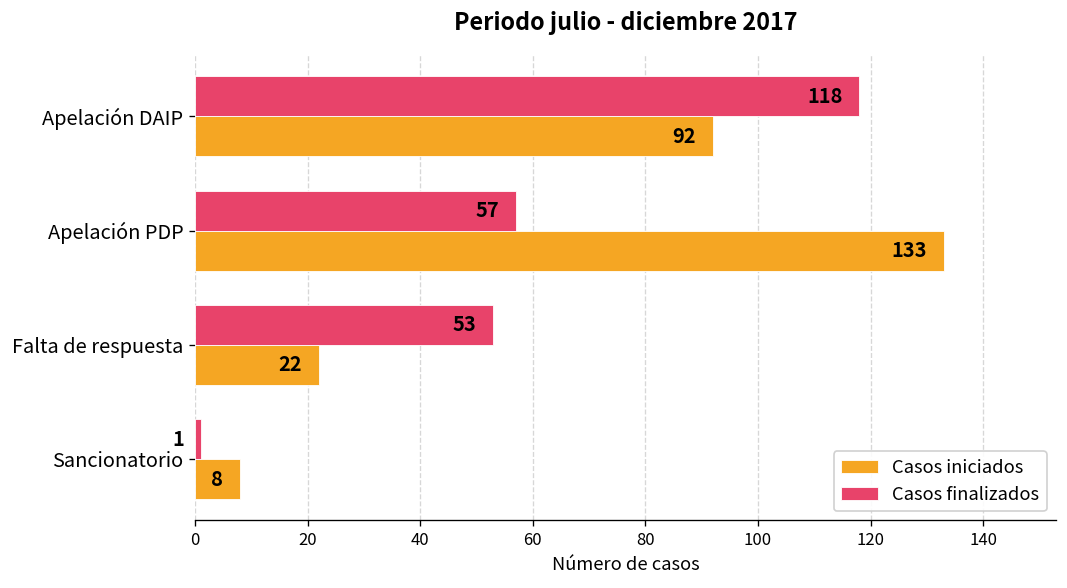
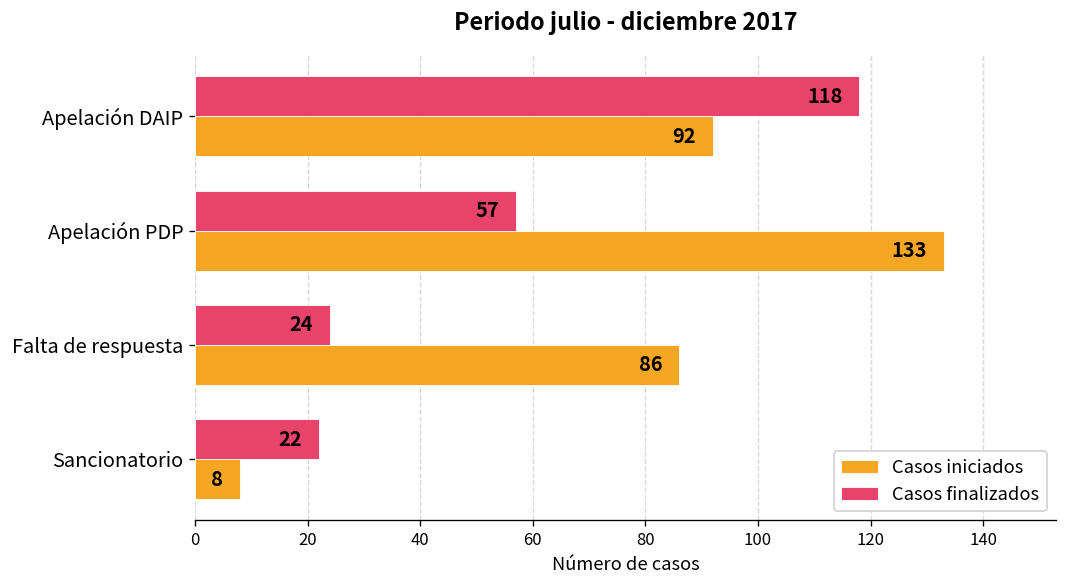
  {
    "Casos iniciados": {
      "Apelación DAIP": 92,
      "Apelación PDP": 133,
-     "Falta de respuesta": 22,
+     "Falta de respuesta": 86,
      "Sancionatorio": 8
    },
    "Casos finalizados": {
      "Apelación DAIP": 118,
      "Apelación PDP": 57,
-     "Falta de respuesta": 53,
-     "Sancionatorio": 1
+     "Falta de respuesta": 24,
+     "Sancionatorio": 22
    }
  }
